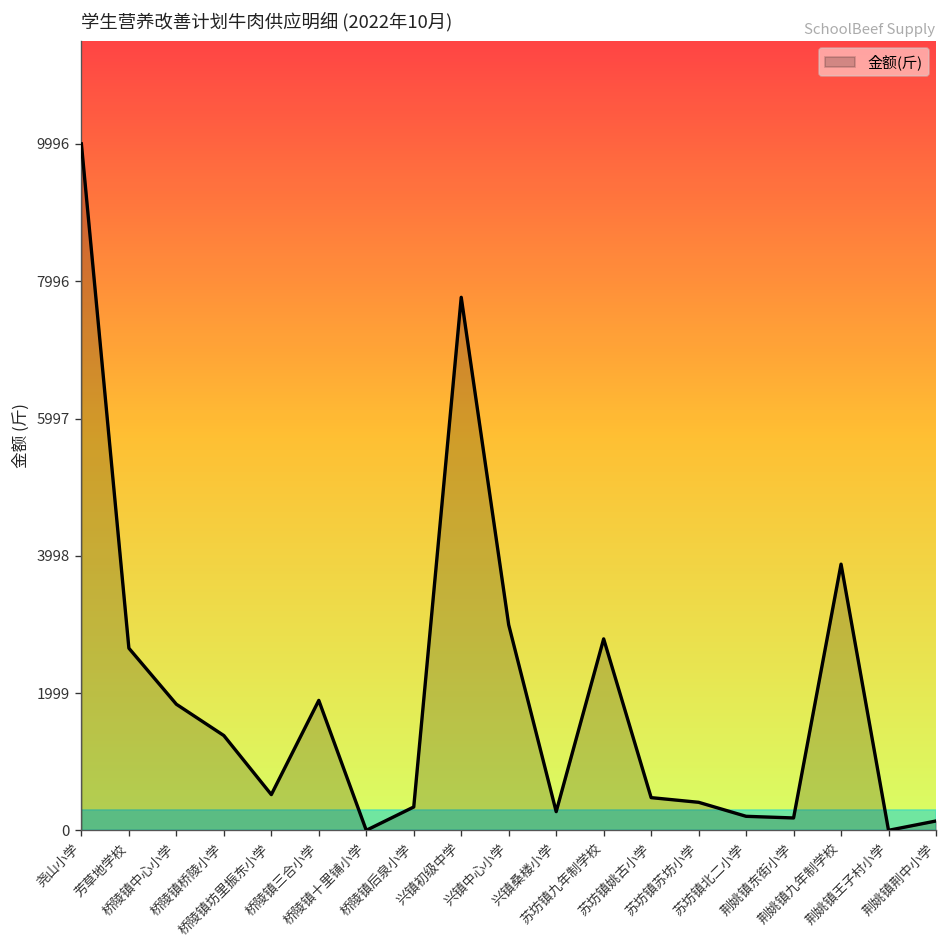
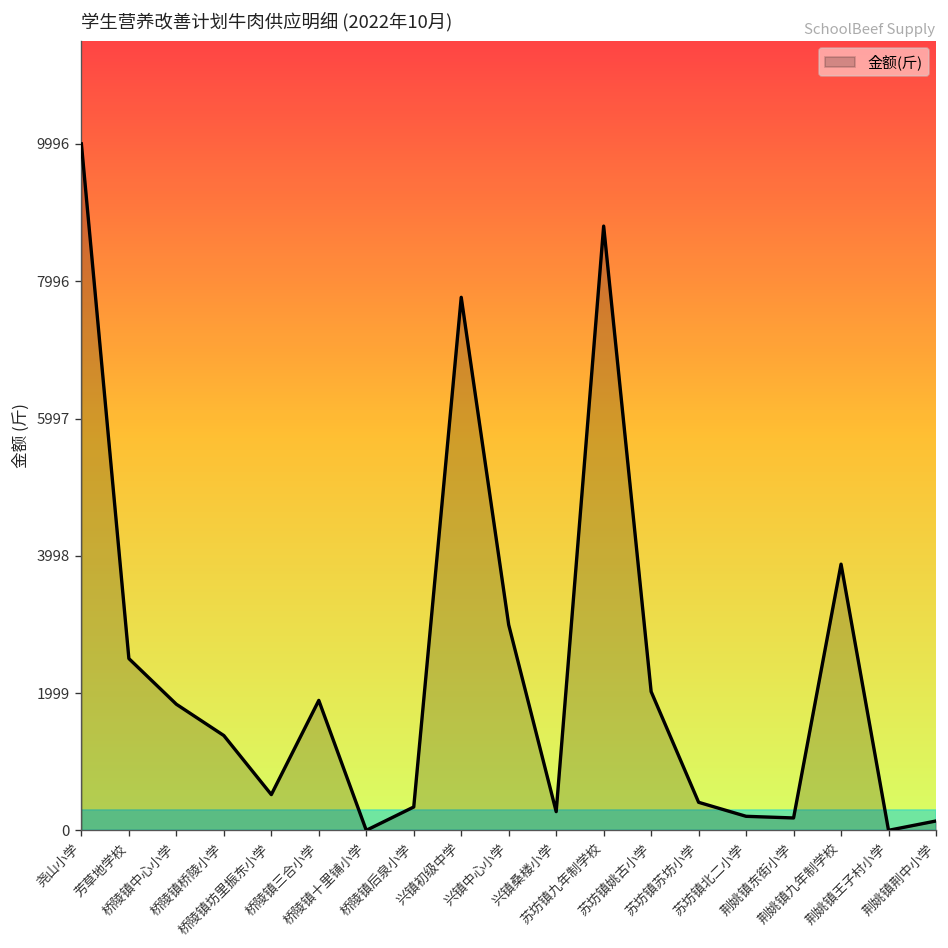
  {
    "尧山小学": 10000,
-   "芳草地学校": 2700,
+   "芳草地学校": 2500,
    "桥陵镇中心小学": 1800,
    "桥陵镇桥陵小学": 1400,
    "桥陵镇坊里振东小学": 500,
    "桥陵镇三合小学": 1900,
    "桥陵镇后泉小学": 300,
    "兴镇初级中学": 7800,
    "兴镇中心小学": 3000,
-   "苏坊镇九年制学校": 2800,
-   "苏坊镇姚古小学": 500,
+   "苏坊镇九年制学校": 8800,
+   "苏坊镇姚古小学": 2000,
    "苏坊镇苏坊小学": 400,
    "荆姚镇九年制学校": 3900
  }
